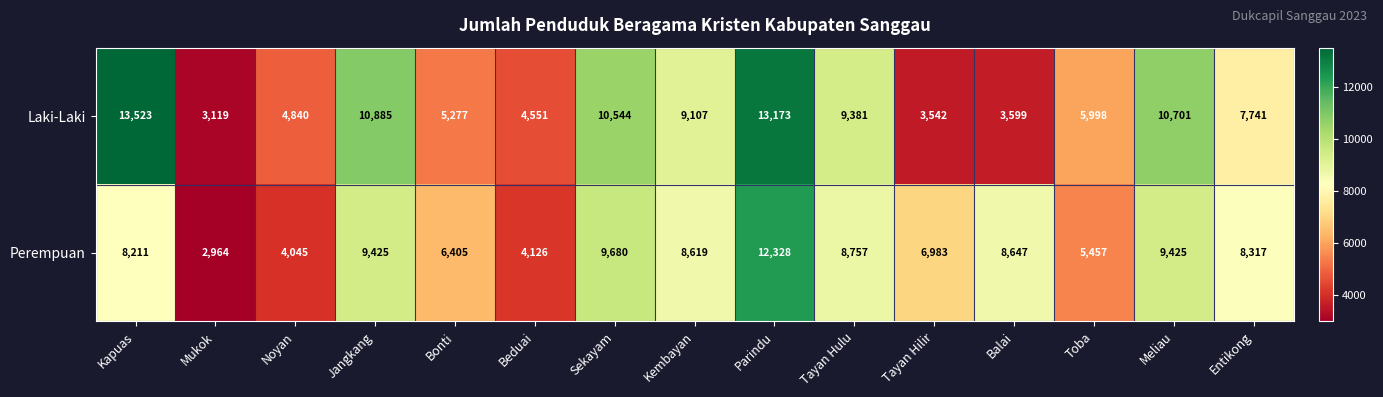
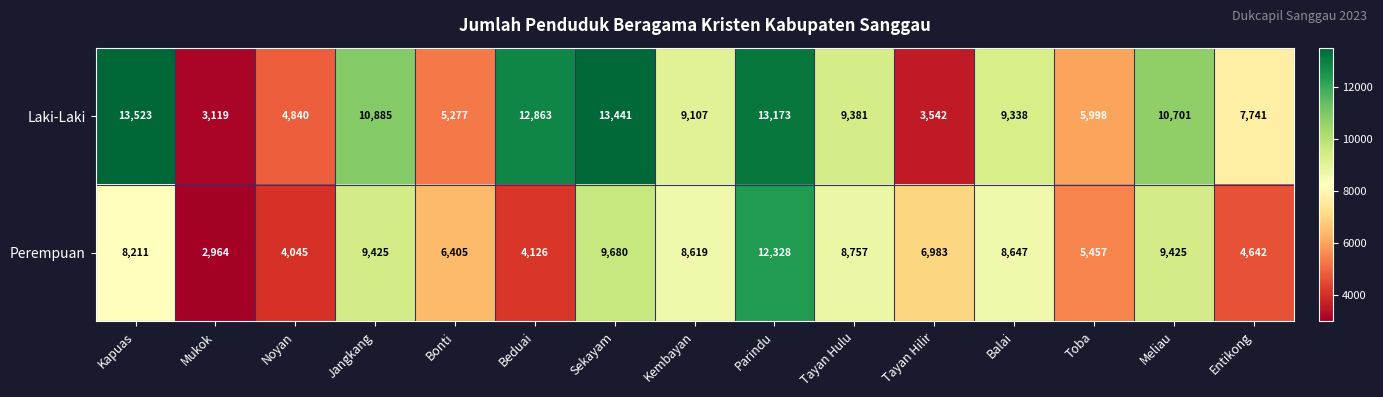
  {
    "Laki-Laki": {
      "Kapuas": "13,523",
      "Mukok": "3,119",
      "Noyan": "4,840",
      "Jangkang": "10,885",
      "Bonti": "5,277",
-     "Beduai": "4,551",
-     "Sekayam": "10,544",
+     "Beduai": "12,863",
+     "Sekayam": "13,441",
      "Kembayan": "9,107",
      "Parindu": "13,173",
      "Tayan Hulu": "9,381",
      "Tayan Hilir": "3,542",
-     "Balai": "3,599",
+     "Balai": "9,338",
      "Toba": "5,998",
      "Meliau": "10,701",
      "Entikong": "7,741"
    },
    "Perempuan": {
      "Kapuas": "8,211",
      "Mukok": "2,964",
      "Noyan": "4,045",
      "Jangkang": "9,425",
      "Bonti": "6,405",
      "Beduai": "4,126",
      "Sekayam": "9,680",
      "Kembayan": "8,619",
      "Parindu": "12,328",
      "Tayan Hulu": "8,757",
      "Tayan Hilir": "6,983",
      "Balai": "8,647",
      "Toba": "5,457",
      "Meliau": "9,425",
-     "Entikong": "8,317"
+     "Entikong": "4,642"
    }
  }
